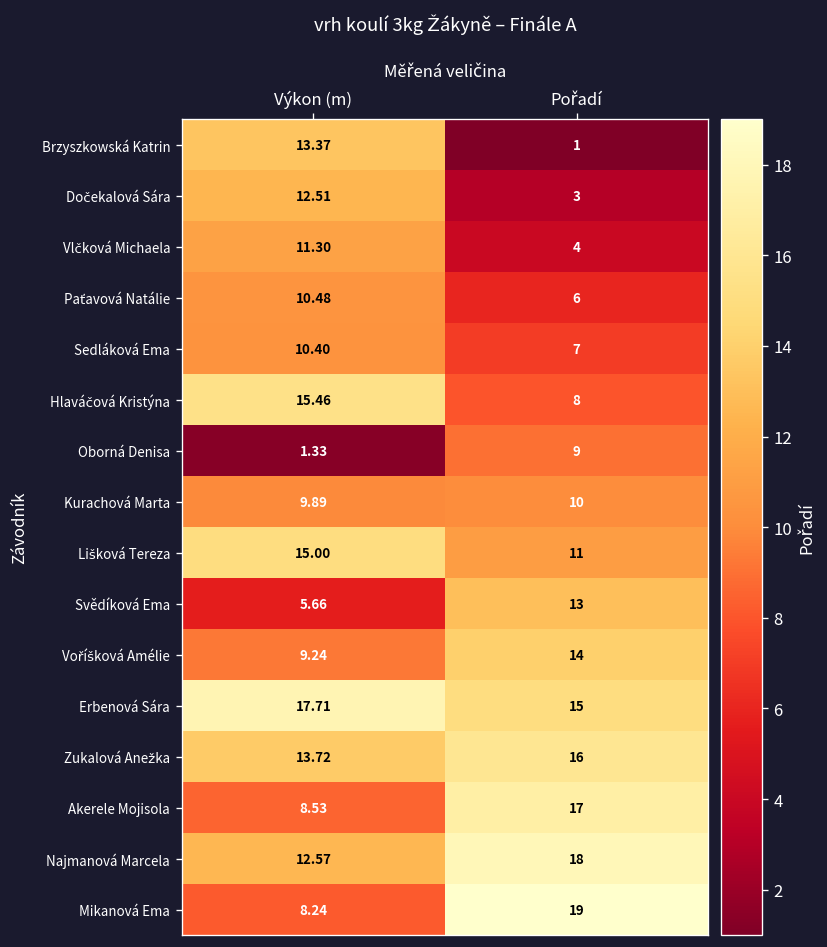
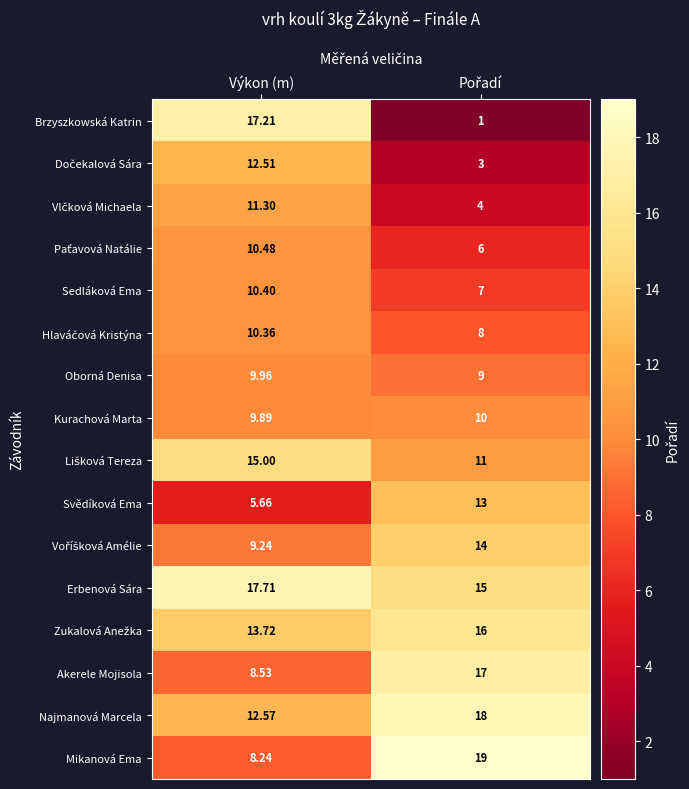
  {
    "Brzyszkowská Katrin": {
-     "Výkon (m)": 13.37,
+     "Výkon (m)": 17.21,
      "Pořadí": 1
    },
    "Dočekalová Sára": {
      "Výkon (m)": 12.51,
      "Pořadí": 3
    },
    "Vlčková Michaela": {
      "Výkon (m)": 11.30,
      "Pořadí": 4
    },
    "Paťavová Natálie": {
      "Výkon (m)": 10.48,
      "Pořadí": 6
    },
    "Sedláková Ema": {
      "Výkon (m)": 10.40,
      "Pořadí": 7
    },
    "Hlaváčová Kristýna": {
-     "Výkon (m)": 15.46,
+     "Výkon (m)": 10.36,
      "Pořadí": 8
    },
    "Oborná Denisa": {
-     "Výkon (m)": 1.33,
+     "Výkon (m)": 9.96,
      "Pořadí": 9
    },
    "Kurachová Marta": {
      "Výkon (m)": 9.89,
      "Pořadí": 10
    },
    "Lišková Tereza": {
      "Výkon (m)": 15.00,
      "Pořadí": 11
    },
    "Svědíková Ema": {
      "Výkon (m)": 5.66,
      "Pořadí": 13
    },
    "Voříšková Amélie": {
      "Výkon (m)": 9.24,
      "Pořadí": 14
    },
    "Erbenová Sára": {
      "Výkon (m)": 17.71,
      "Pořadí": 15
    },
    "Zukalová Anežka": {
      "Výkon (m)": 13.72,
      "Pořadí": 16
    },
    "Akerele Mojisola": {
      "Výkon (m)": 8.53,
      "Pořadí": 17
    },
    "Najmanová Marcela": {
      "Výkon (m)": 12.57,
      "Pořadí": 18
    },
    "Mikanová Ema": {
      "Výkon (m)": 8.24,
      "Pořadí": 19
    }
  }
